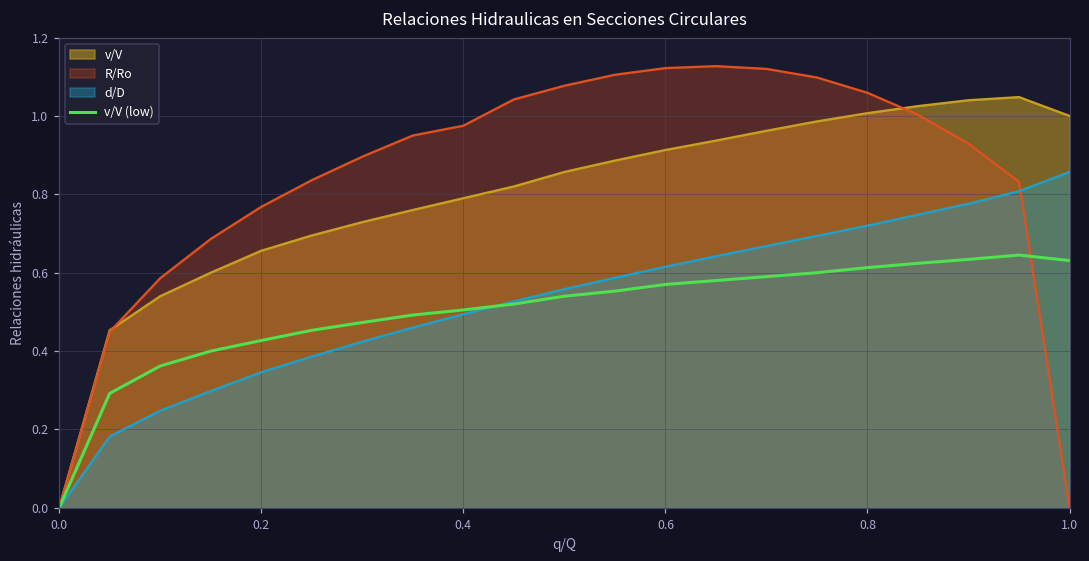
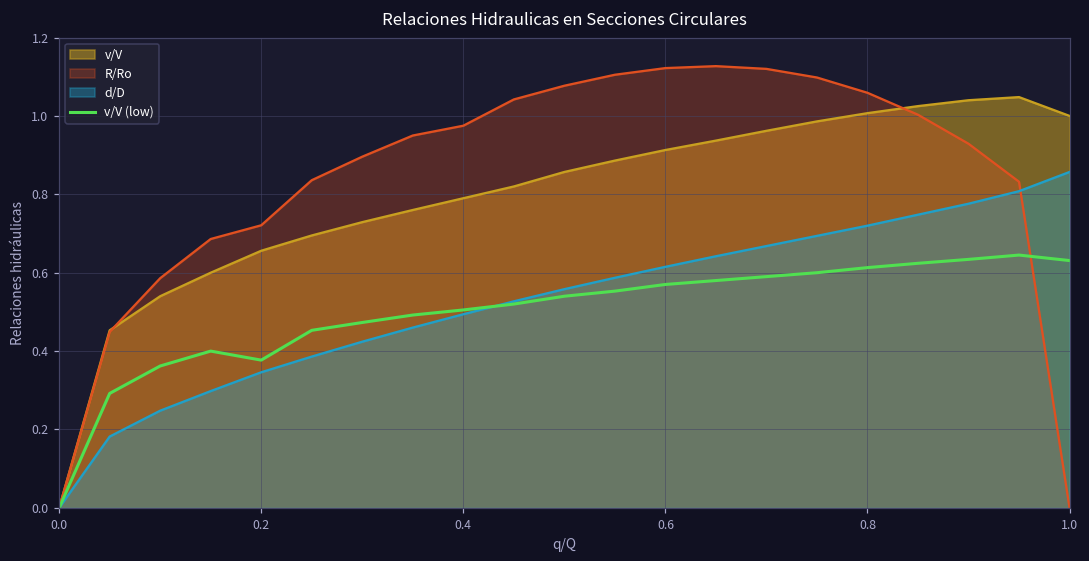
  {
    "v/V": {
      "0.2": 0.66,
      "0.4": 0.79,
      "0.6": 0.91,
      "0.8": 1.01,
      "1.0": 1.00
    },
    "R/Ro": {
-     "0.2": 0.77,
+     "0.2": 0.72,
      "0.4": 0.98,
      "0.6": 1.12,
      "0.8": 1.06,
      "1.0": 0.00
    },
    "d/D": {
      "0.2": 0.35,
      "0.4": 0.49,
      "0.6": 0.62,
      "0.8": 0.72,
      "1.0": 0.86
    },
    "v/V (low)": {
-     "0.2": 0.43,
+     "0.2": 0.38,
      "0.4": 0.51,
      "0.6": 0.57,
      "0.8": 0.61,
      "1.0": 0.63
    }
  }
